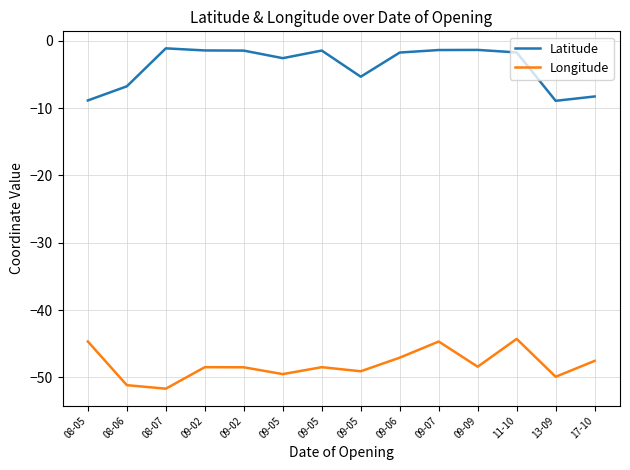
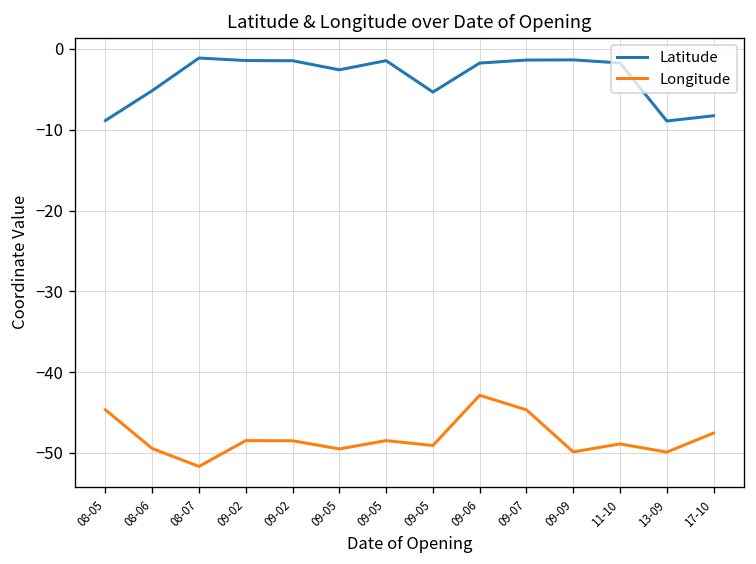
  {
    "Latitude": {
      "08-05": -9,
-     "08-06": -7,
+     "08-06": -5,
      "08-07": -1,
      "09-06": -2,
      "09-07": -1,
      "09-09": -1,
      "13-09": -9,
      "17-10": -8
    },
    "Longitude": {
      "08-05": -45,
-     "08-06": -51,
+     "08-06": -49,
      "08-07": -52,
-     "09-06": -47,
+     "09-06": -43,
      "09-07": -45,
-     "09-09": -48,
-     "11-10": -44,
+     "09-09": -50,
+     "11-10": -49,
      "13-09": -50,
      "17-10": -48
    }
  }
